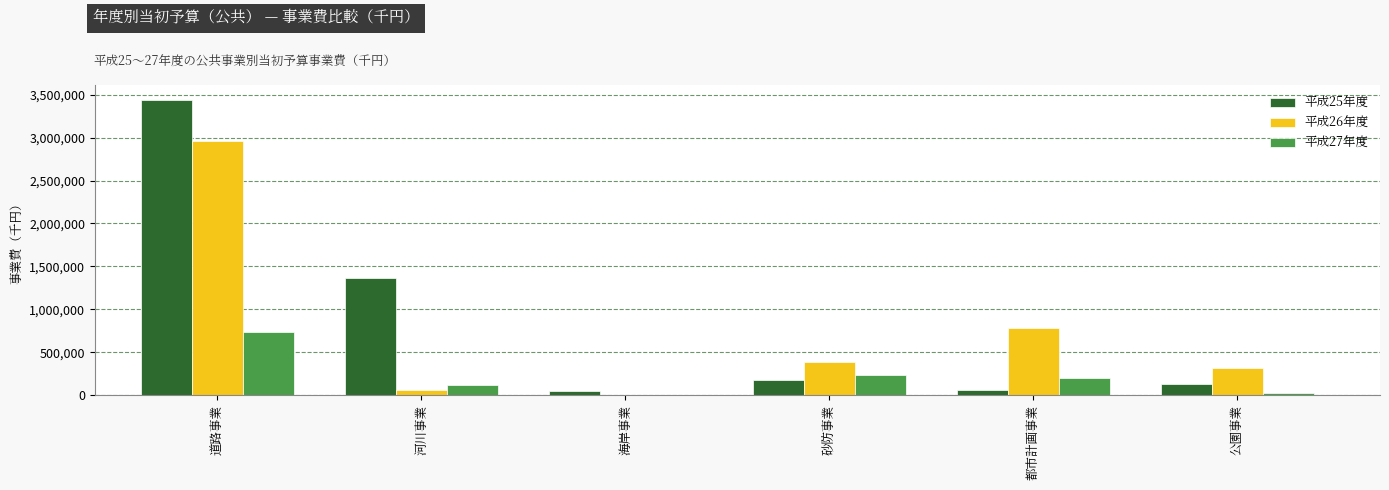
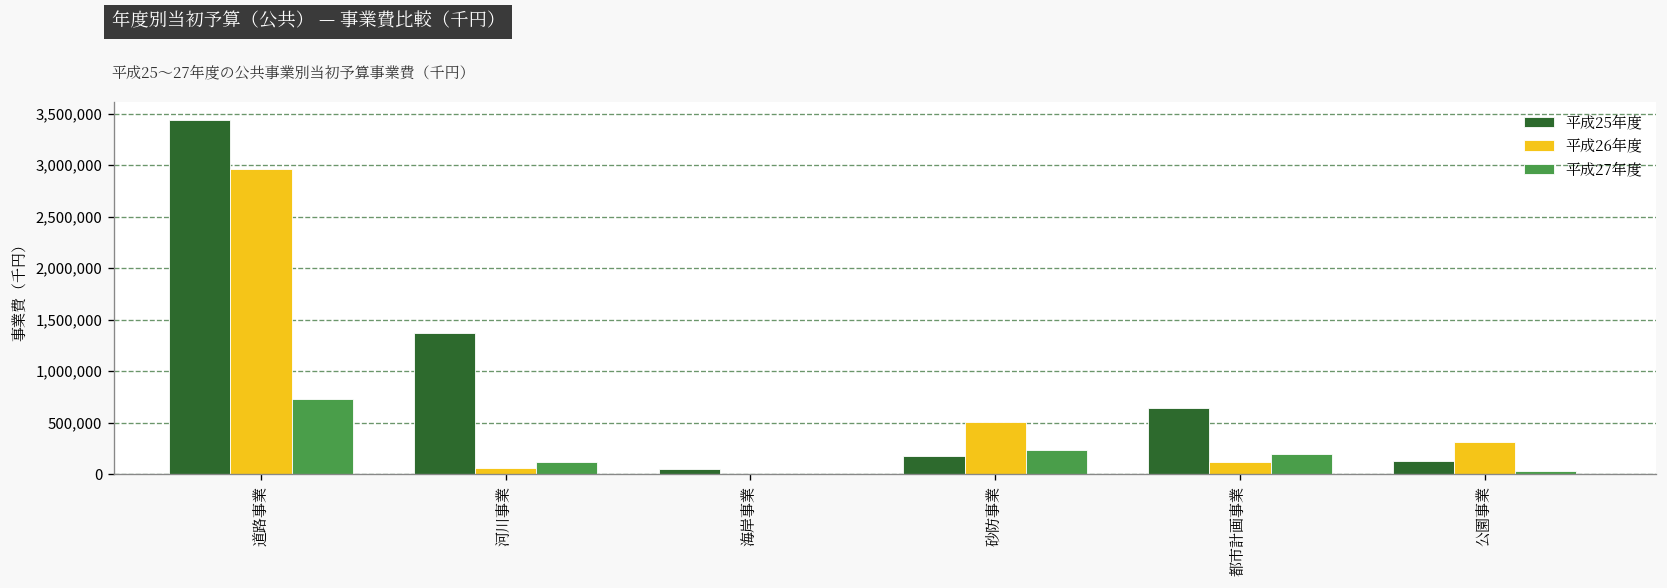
  {
    "平成25年度": {
      "道路事業": "3,400,000",
      "河川事業": "1,400,000",
      "海岸事業": "100,000",
      "砂防事業": "200,000",
-     "都市計画事業": "100,000",
+     "都市計画事業": "600,000",
      "公園事業": "100,000"
    },
    "平成26年度": {
      "道路事業": "3,000,000",
      "河川事業": "100,000",
      "海岸事業": "0",
-     "砂防事業": "400,000",
-     "都市計画事業": "800,000",
+     "砂防事業": "500,000",
+     "都市計画事業": "100,000",
      "公園事業": "300,000"
    },
    "平成27年度": {
      "道路事業": "700,000",
      "河川事業": "100,000",
      "海岸事業": "0",
      "砂防事業": "200,000",
      "都市計画事業": "200,000",
      "公園事業": "0"
    }
  }
